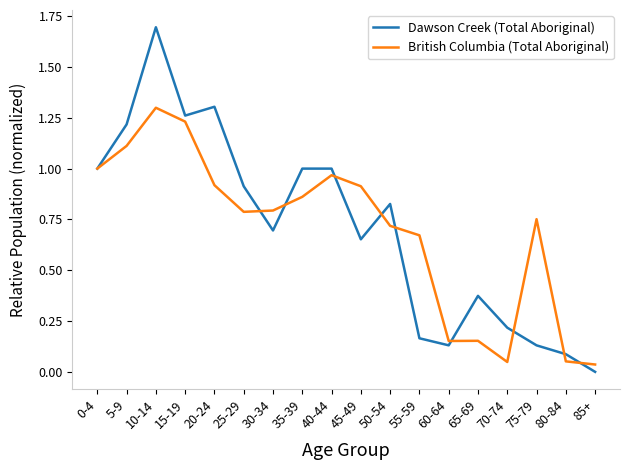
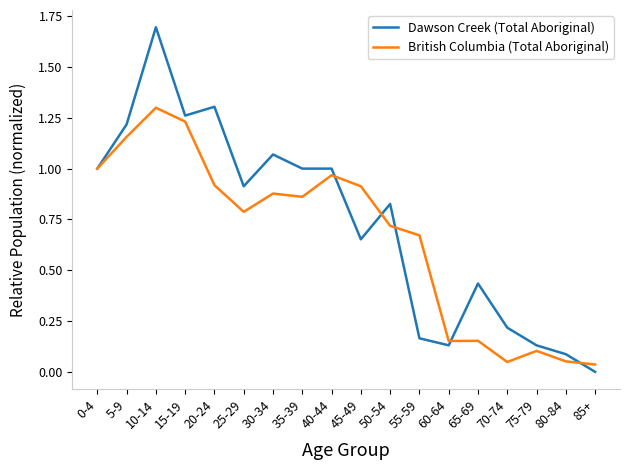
  {
    "Dawson Creek (Total Aboriginal)": {
      "5-9": 1.22,
      "10-14": 1.70,
      "15-19": 1.26,
      "20-24": 1.30,
      "25-29": 0.91,
-     "30-34": 0.70,
+     "30-34": 1.07,
      "35-39": 1.00,
      "40-44": 1.00,
      "45-49": 0.65,
      "50-54": 0.83,
      "55-59": 0.17,
      "60-64": 0.13,
-     "65-69": 0.37,
+     "65-69": 0.43,
      "70-74": 0.22,
      "75-79": 0.13,
      "80-84": 0.09,
      "85+": 0.00
    },
    "British Columbia (Total Aboriginal)": {
-     "5-9": 1.11,
+     "5-9": 1.16,
      "10-14": 1.30,
      "15-19": 1.23,
      "20-24": 0.92,
      "25-29": 0.79,
-     "30-34": 0.79,
+     "30-34": 0.88,
      "35-39": 0.86,
      "40-44": 0.97,
      "45-49": 0.91,
      "50-54": 0.72,
      "55-59": 0.67,
      "60-64": 0.15,
      "65-69": 0.15,
      "70-74": 0.05,
-     "75-79": 0.75,
+     "75-79": 0.10,
      "80-84": 0.05,
      "85+": 0.04
    }
  }
